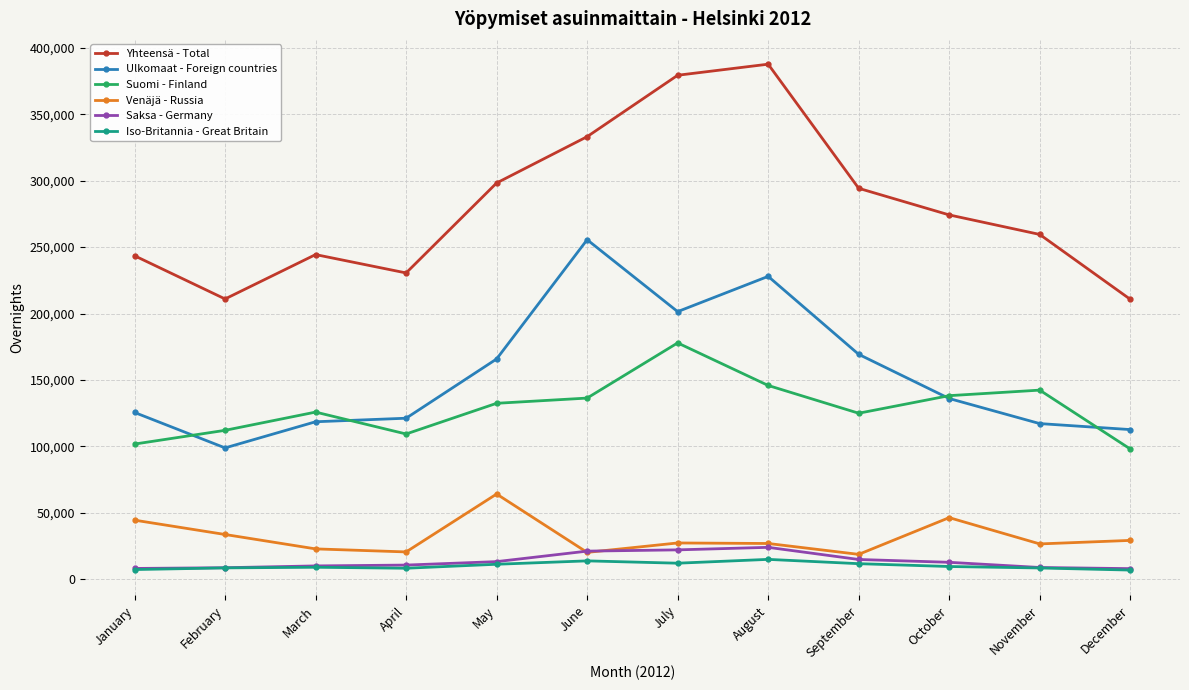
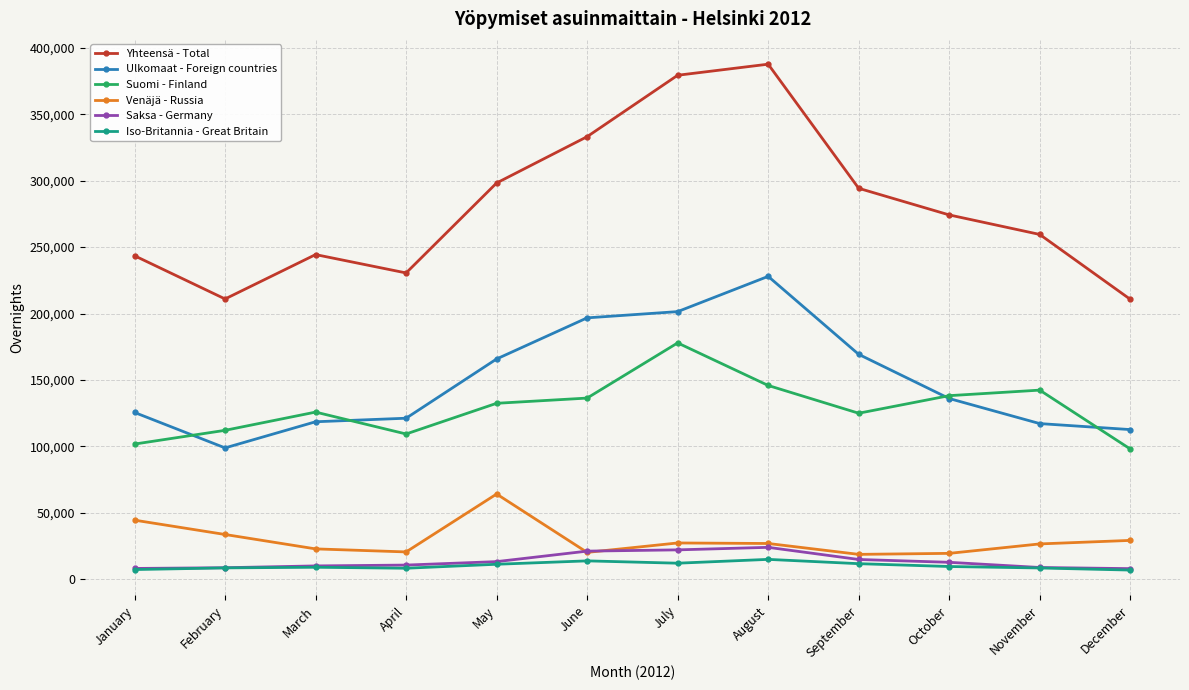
  {
    "Yhteensä - Total": {
      "January": "243,000",
      "February": "211,000",
      "March": "244,000",
      "April": "231,000",
      "May": "298,000",
      "June": "333,000",
      "July": "379,000",
      "August": "388,000",
      "September": "294,000",
      "October": "274,000",
      "November": "260,000",
      "December": "211,000"
    },
    "Ulkomaat - Foreign countries": {
      "January": "126,000",
      "February": "99,000",
      "March": "119,000",
      "April": "121,000",
      "May": "166,000",
-     "June": "256,000",
+     "June": "197,000",
      "July": "201,000",
      "August": "228,000",
      "September": "169,000",
      "October": "136,000",
      "November": "117,000",
      "December": "113,000"
    },
    "Venäjä - Russia": {
      "January": "44,000",
      "February": "34,000",
      "March": "23,000",
      "April": "21,000",
      "May": "64,000",
      "July": "27,000",
      "August": "27,000",
      "September": "19,000",
-     "October": "46,000",
+     "October": "19,000",
      "November": "27,000",
      "December": "29,000"
    },
    "Saksa - Germany": {
      "April": "11,000",
      "May": "13,000",
      "July": "22,000",
      "August": "24,000",
      "September": "15,000",
      "October": "13,000"
    }
  }
